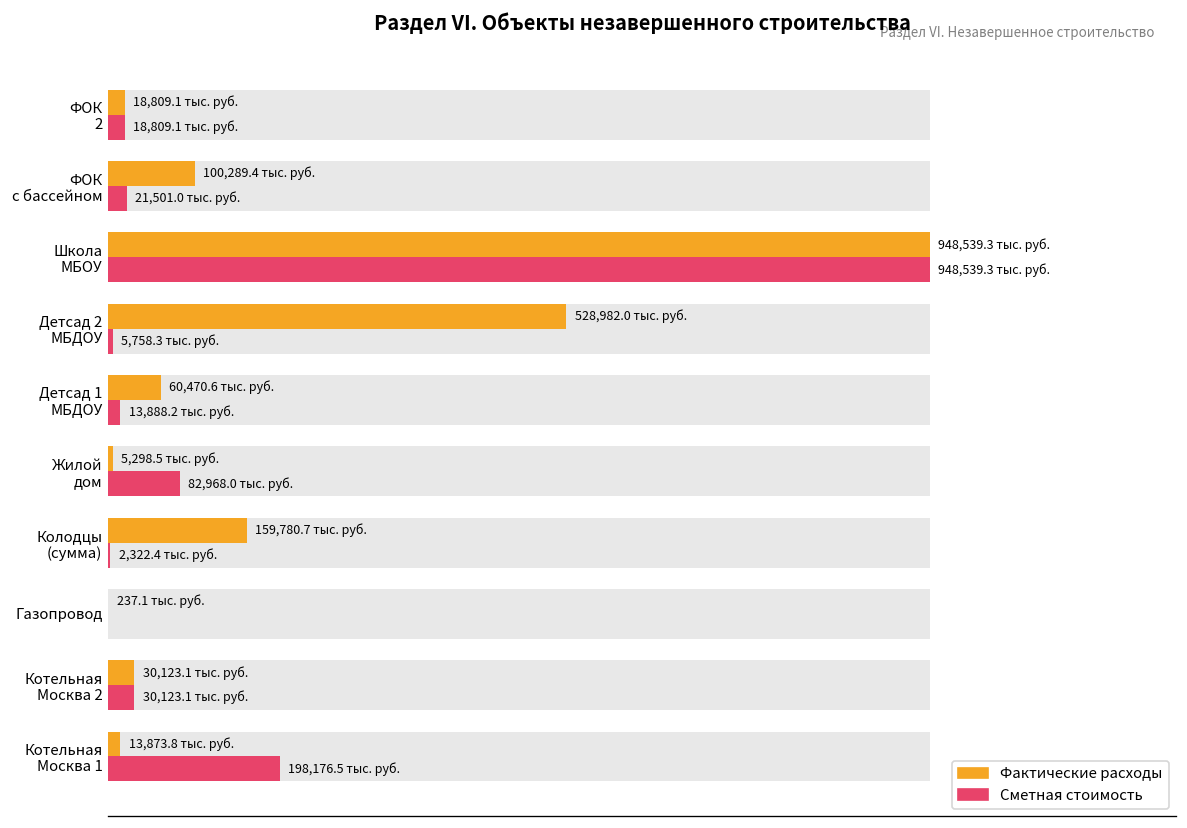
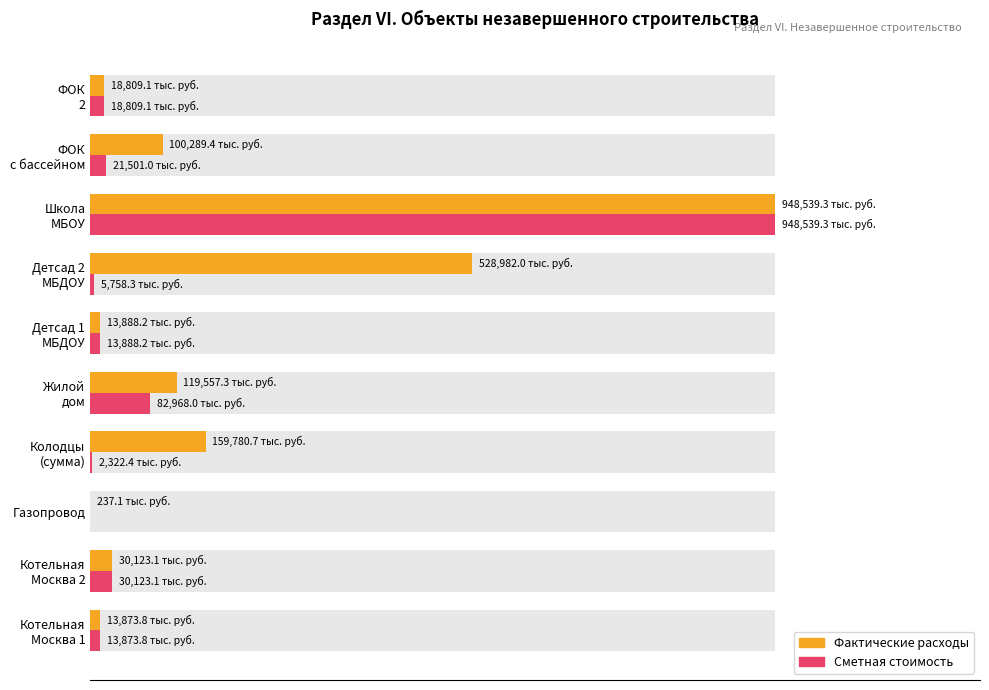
  {
    "Фактические расходы": {
-     "Детсад 1 МБДОУ": "60,470.6",
-     "Жилой дом": "5,298.5"
+     "Детсад 1 МБДОУ": "13,888.2",
+     "Жилой дом": "119,557.3"
    },
    "Сметная стоимость": {
-     "Котельная Москва 1": "198,176.5"
+     "Котельная Москва 1": "13,873.8"
    }
  }
